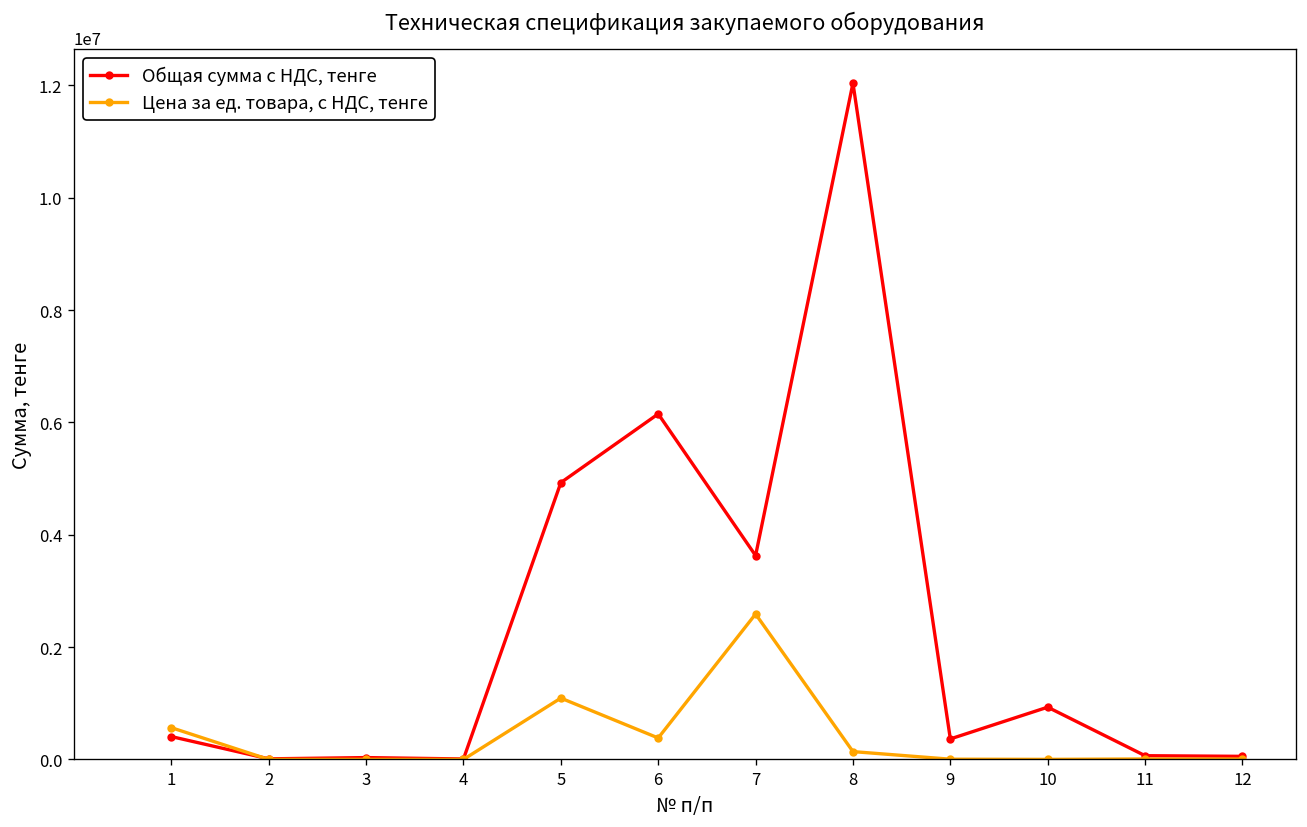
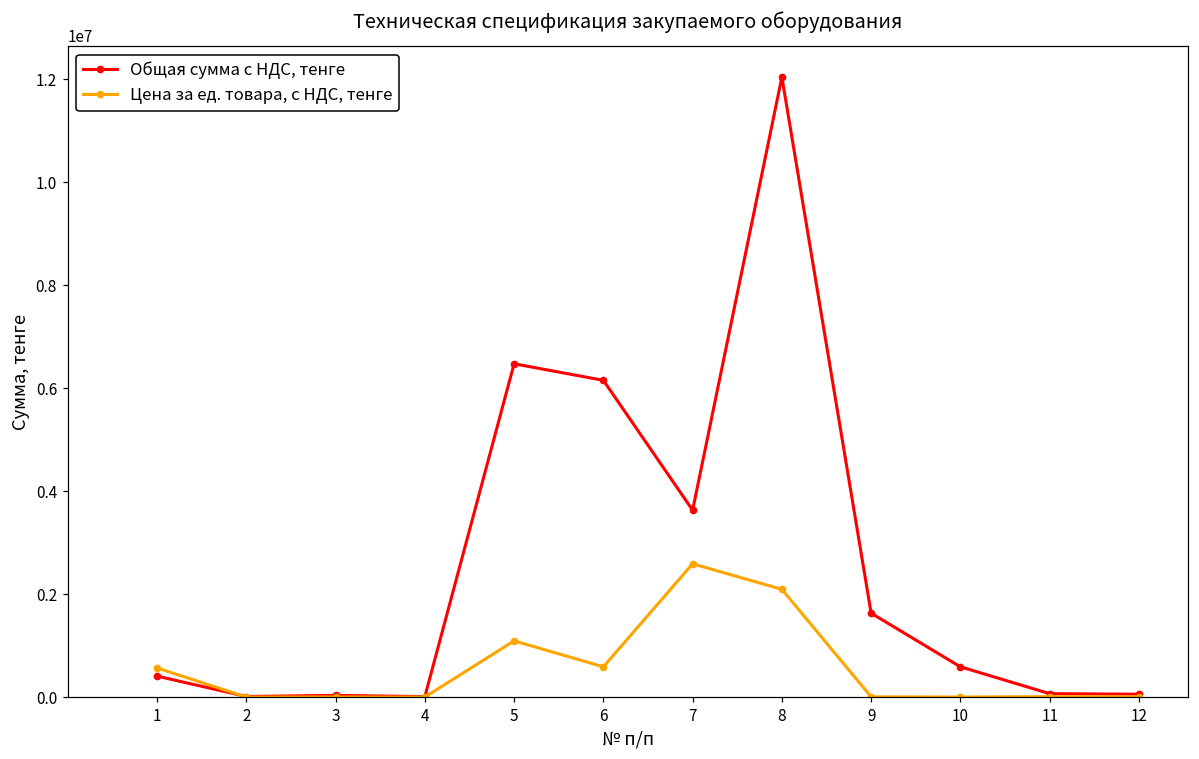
  {
    "Общая сумма с НДС, тенге": {
      "1": 400000,
-     "5": 4900000,
+     "5": 6500000,
      "6": 6200000,
      "7": 3600000,
      "8": 12000000,
-     "9": 400000,
-     "10": 900000,
+     "9": 1600000,
+     "10": 600000,
      "11": 100000
    },
    "Цена за ед. товара, с НДС, тенге": {
      "1": 600000,
      "5": 1100000,
-     "6": 400000,
+     "6": 600000,
      "7": 2600000,
-     "8": 100000,
+     "8": 2100000,
      "9": 0,
      "10": 0,
      "11": 0
    }
  }
